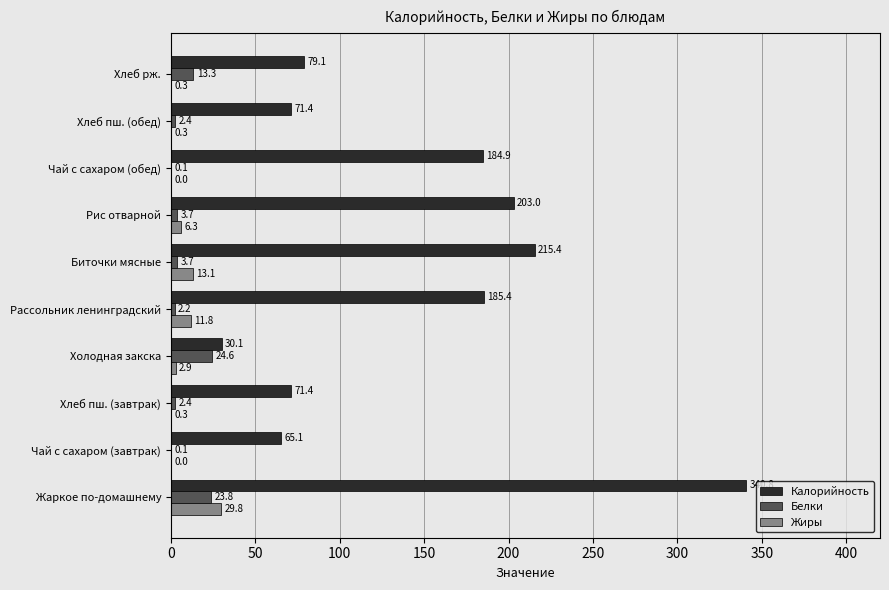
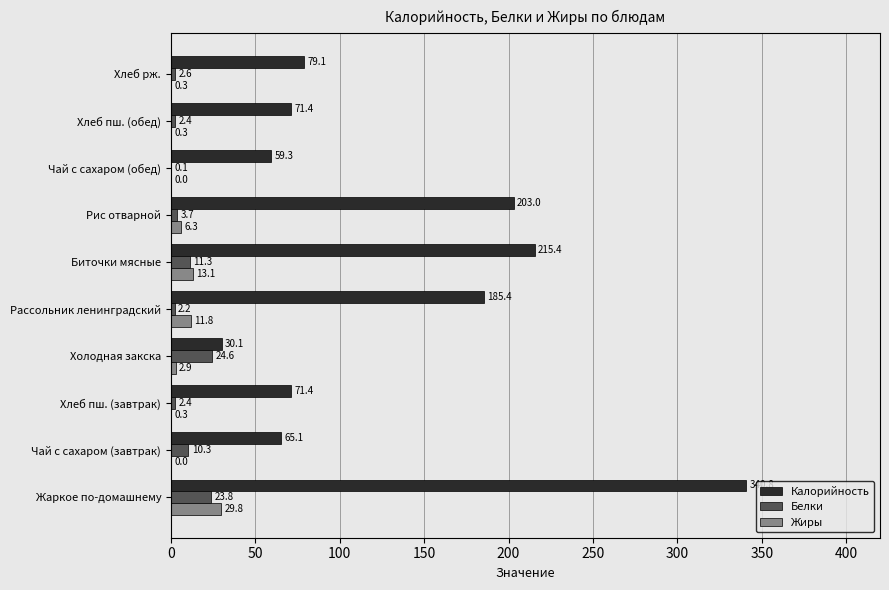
  {
    "Калорийность": {
      "Хлеб рж.": 79.1,
      "Хлеб пш. (обед)": 71.4,
-     "Чай с сахаром (обед)": 184.9,
+     "Чай с сахаром (обед)": 59.3,
      "Рис отварной": 203.0,
      "Биточки мясные": 215.4,
      "Рассольник ленинградский": 185.4,
      "Холодная закска": 30.1,
      "Хлеб пш. (завтрак)": 71.4,
      "Чай с сахаром (завтрак)": 65.1
    },
    "Белки": {
-     "Хлеб рж.": 13.3,
+     "Хлеб рж.": 2.6,
      "Хлеб пш. (обед)": 2.4,
      "Чай с сахаром (обед)": 0.1,
      "Рис отварной": 3.7,
-     "Биточки мясные": 3.7,
+     "Биточки мясные": 11.3,
      "Рассольник ленинградский": 2.2,
      "Холодная закска": 24.6,
      "Хлеб пш. (завтрак)": 2.4,
-     "Чай с сахаром (завтрак)": 0.1,
+     "Чай с сахаром (завтрак)": 10.3,
      "Жаркое по-домашнему": 23.8
    },
    "Жиры": {
      "Хлеб рж.": 0.3,
      "Хлеб пш. (обед)": 0.3,
      "Чай с сахаром (обед)": 0.0,
      "Рис отварной": 6.3,
      "Биточки мясные": 13.1,
      "Рассольник ленинградский": 11.8,
      "Холодная закска": 2.9,
      "Хлеб пш. (завтрак)": 0.3,
      "Чай с сахаром (завтрак)": 0.0,
      "Жаркое по-домашнему": 29.8
    }
  }
